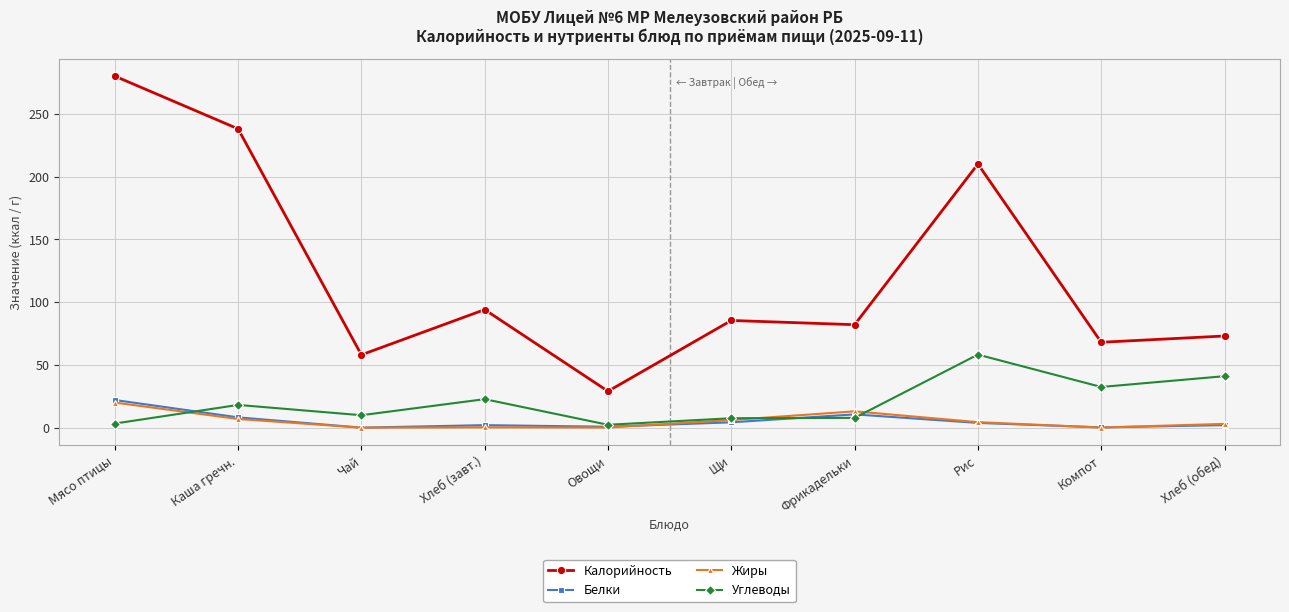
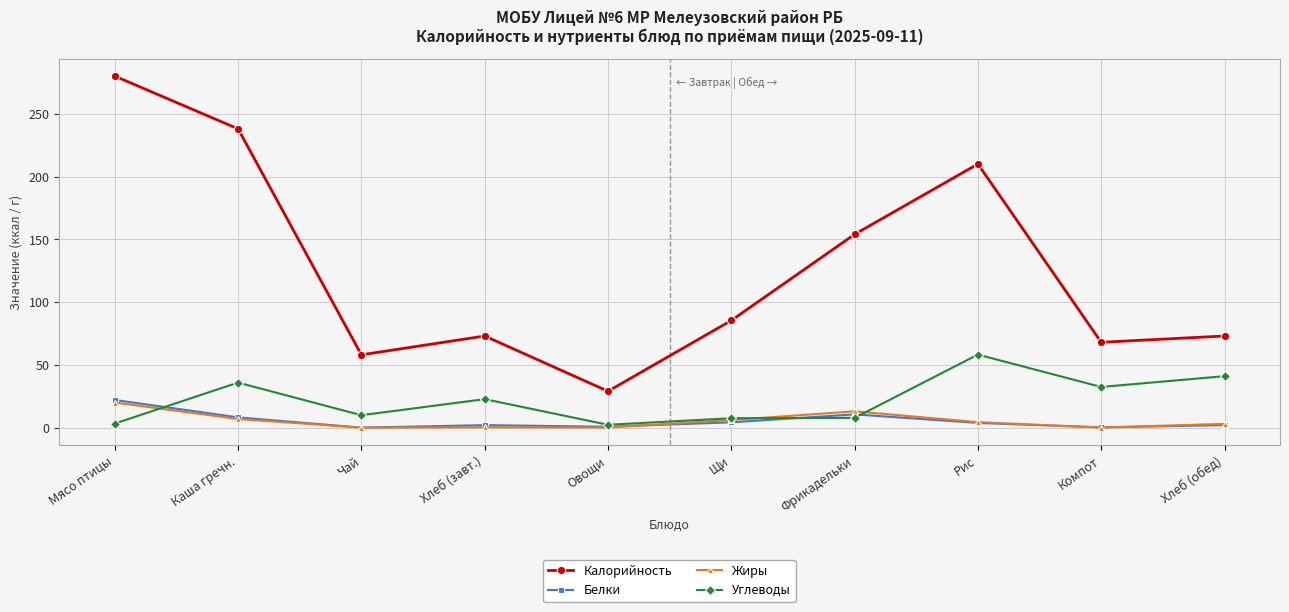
  {
    "Калорийность": {
      "Мясо птицы": 280,
      "Каша гречн.": 238,
      "Чай": 58,
-     "Хлеб (завт.)": 94,
+     "Хлеб (завт.)": 73,
      "Овощи": 29,
      "Щи": 85,
-     "Фрикадельки": 82,
+     "Фрикадельки": 154,
      "Рис": 210,
      "Компот": 68,
      "Хлеб (обед)": 73
    },
    "Белки": {
      "Мясо птицы": 22,
      "Фрикадельки": 11
    },
    "Жиры": {
      "Мясо птицы": 20,
      "Фрикадельки": 13
    },
    "Углеводы": {
      "Мясо птицы": 3,
-     "Каша гречн.": 18,
+     "Каша гречн.": 36,
      "Чай": 10,
      "Хлеб (завт.)": 23,
      "Фрикадельки": 8,
      "Рис": 58,
      "Компот": 32,
      "Хлеб (обед)": 41
    }
  }
